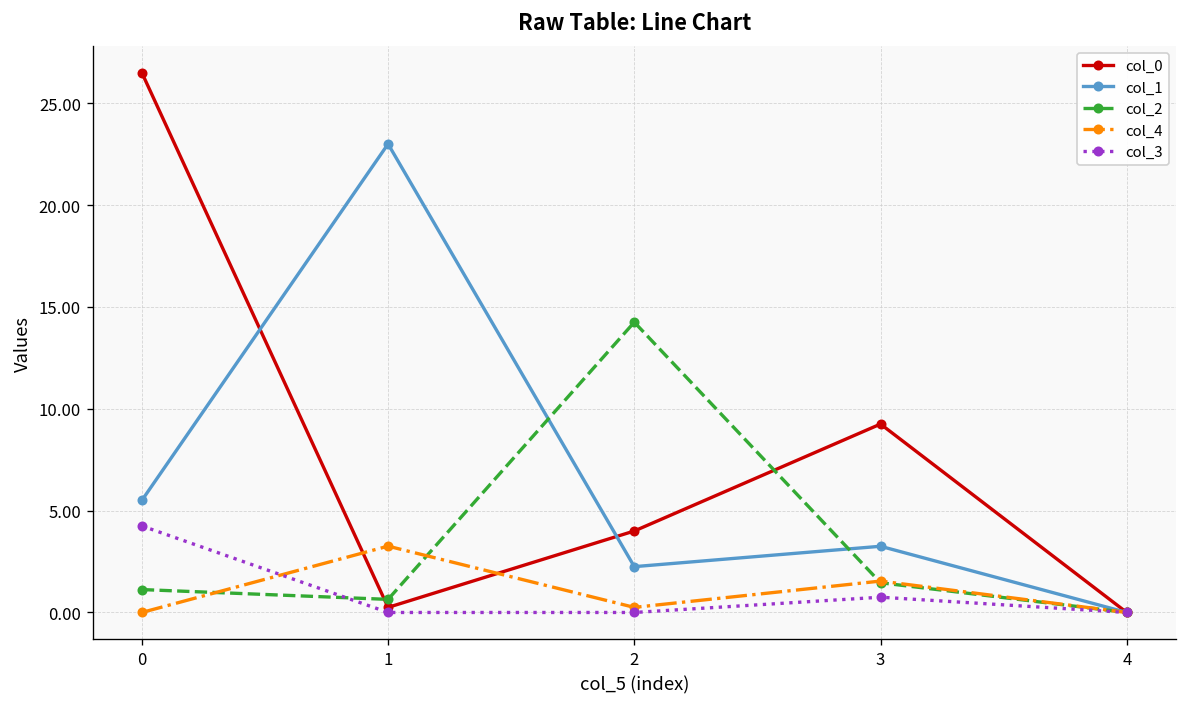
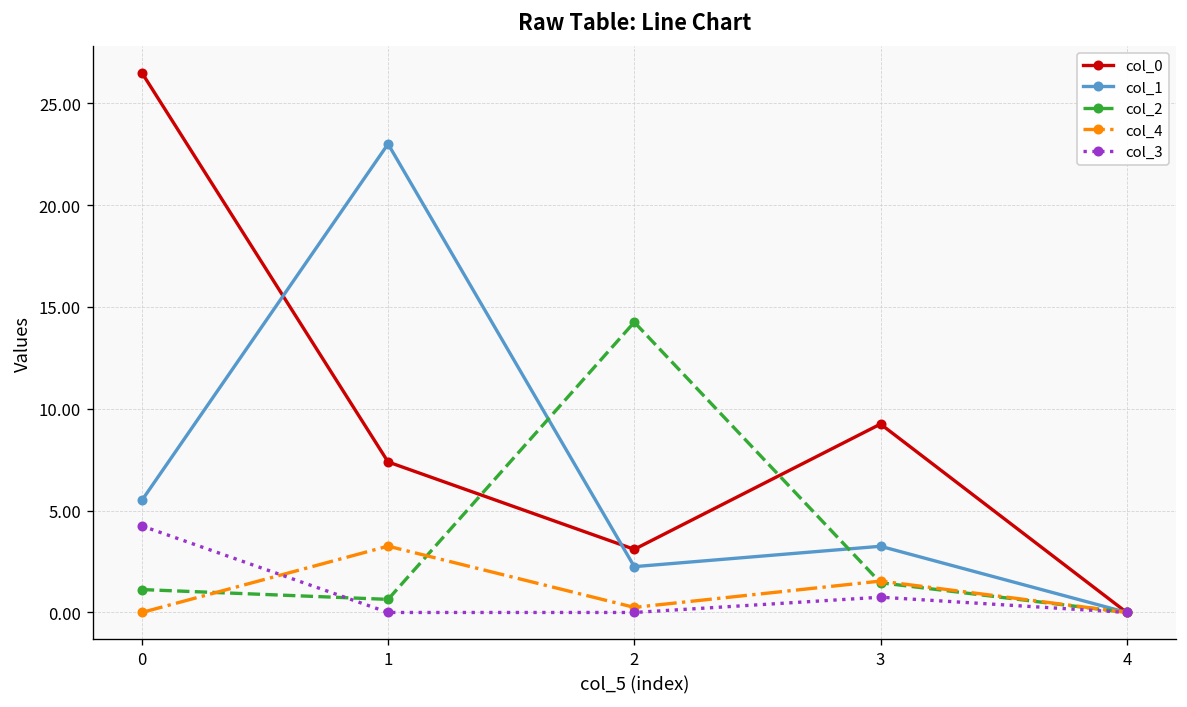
  {
    "col_0": {
      "0": 26.5,
-     "1": 0.3,
-     "2": 4.0,
+     "1": 7.4,
+     "2": 3.1,
      "3": 9.3
    },
    "col_1": {
      "0": 5.5,
      "1": 23.0,
      "2": 2.3,
      "3": 3.3
    },
    "col_2": {
      "0": 1.1,
      "1": 0.6,
      "2": 14.3
    },
    "col_4": {
      "0": 0.0,
      "1": 3.3,
      "2": 0.3
    },
    "col_3": {
      "0": 4.3,
      "1": 0.0,
      "2": 0.0,
      "3": 0.8
    }
  }
